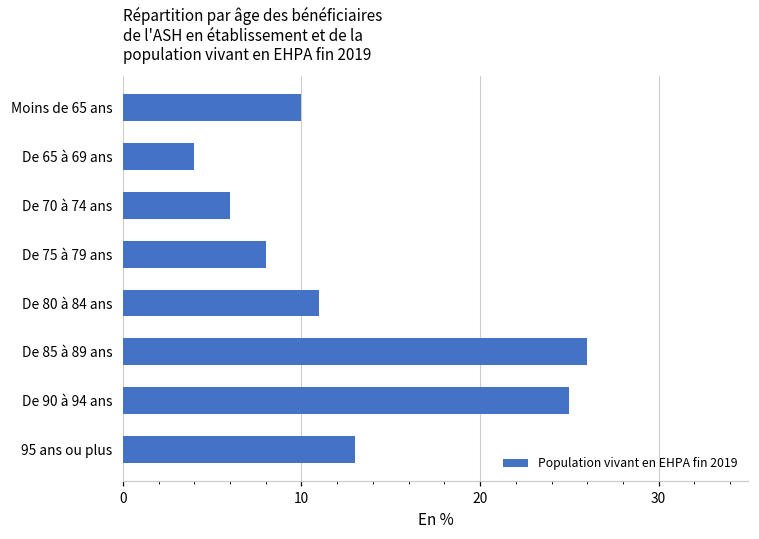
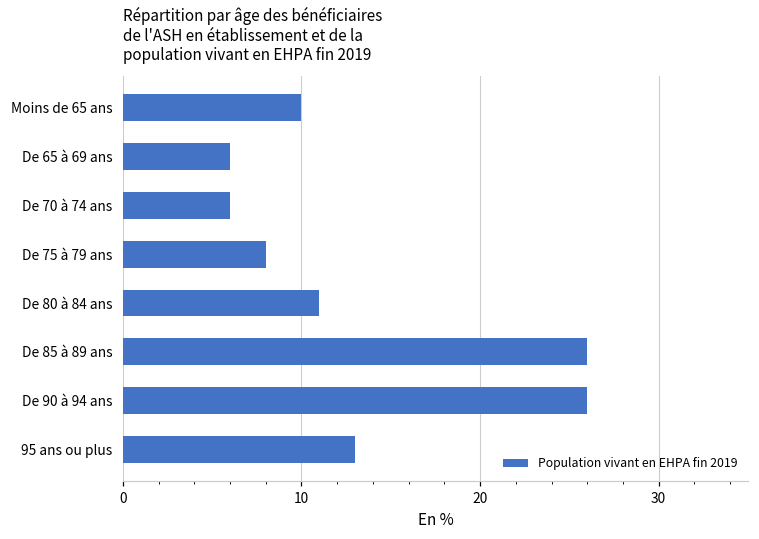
  {
    "Moins de 65 ans": 10,
-   "De 65 à 69 ans": 4,
+   "De 65 à 69 ans": 6,
    "De 70 à 74 ans": 6,
    "De 75 à 79 ans": 8,
    "De 80 à 84 ans": 11,
    "De 85 à 89 ans": 26,
-   "De 90 à 94 ans": 25,
+   "De 90 à 94 ans": 26,
    "95 ans ou plus": 13
  }
